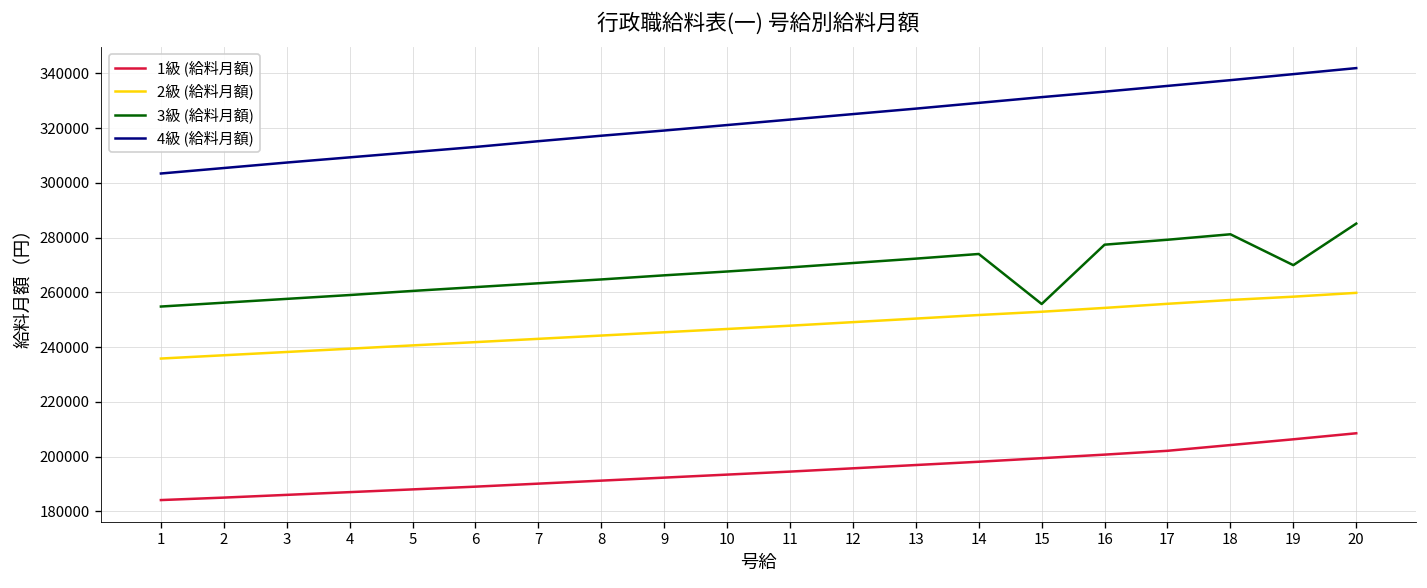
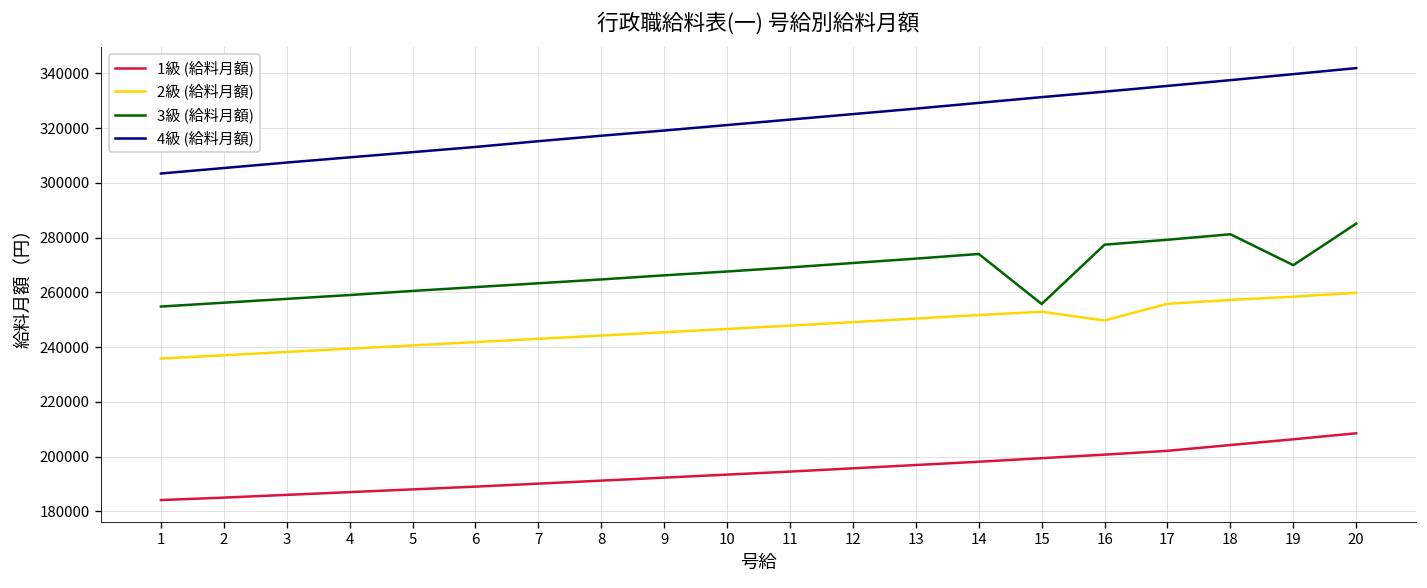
  {
    "1級 (給料月額)": {
      "1": 184000,
      "2": 185000,
      "3": 186000,
      "4": 187000,
      "5": 188000,
      "6": 189000,
      "7": 190000,
      "8": 191000,
      "9": 192000,
      "10": 193000,
      "11": 195000,
      "12": 196000,
      "13": 197000,
      "14": 198000,
      "15": 199000,
      "16": 201000,
      "17": 202000,
      "18": 204000,
      "19": 206000,
      "20": 209000
    },
    "2級 (給料月額)": {
      "1": 236000,
      "2": 237000,
      "3": 238000,
      "4": 239000,
      "5": 241000,
      "6": 242000,
      "7": 243000,
      "8": 244000,
      "9": 245000,
      "10": 247000,
      "11": 248000,
      "12": 249000,
      "13": 250000,
      "14": 252000,
      "15": 253000,
-     "16": 254000,
+     "16": 250000,
      "17": 256000,
      "18": 257000,
      "19": 258000,
      "20": 260000
    },
    "3級 (給料月額)": {
      "1": 255000,
      "2": 256000,
      "3": 258000,
      "4": 259000,
      "5": 261000,
      "6": 262000,
      "7": 263000,
      "8": 265000,
      "9": 266000,
      "10": 268000,
      "11": 269000,
      "12": 271000,
      "13": 272000,
      "14": 274000,
      "15": 256000,
      "16": 277000,
      "17": 279000,
      "18": 281000,
      "19": 270000,
      "20": 285000
    },
    "4級 (給料月額)": {
      "1": 303000,
      "2": 305000,
      "3": 307000,
      "4": 309000,
      "5": 311000,
      "6": 313000,
      "7": 315000,
      "8": 317000,
      "9": 319000,
      "10": 321000,
      "11": 323000,
      "12": 325000,
      "13": 327000,
      "14": 329000,
      "15": 331000,
      "16": 333000,
      "17": 335000,
      "18": 338000,
      "19": 340000,
      "20": 342000
    }
  }
